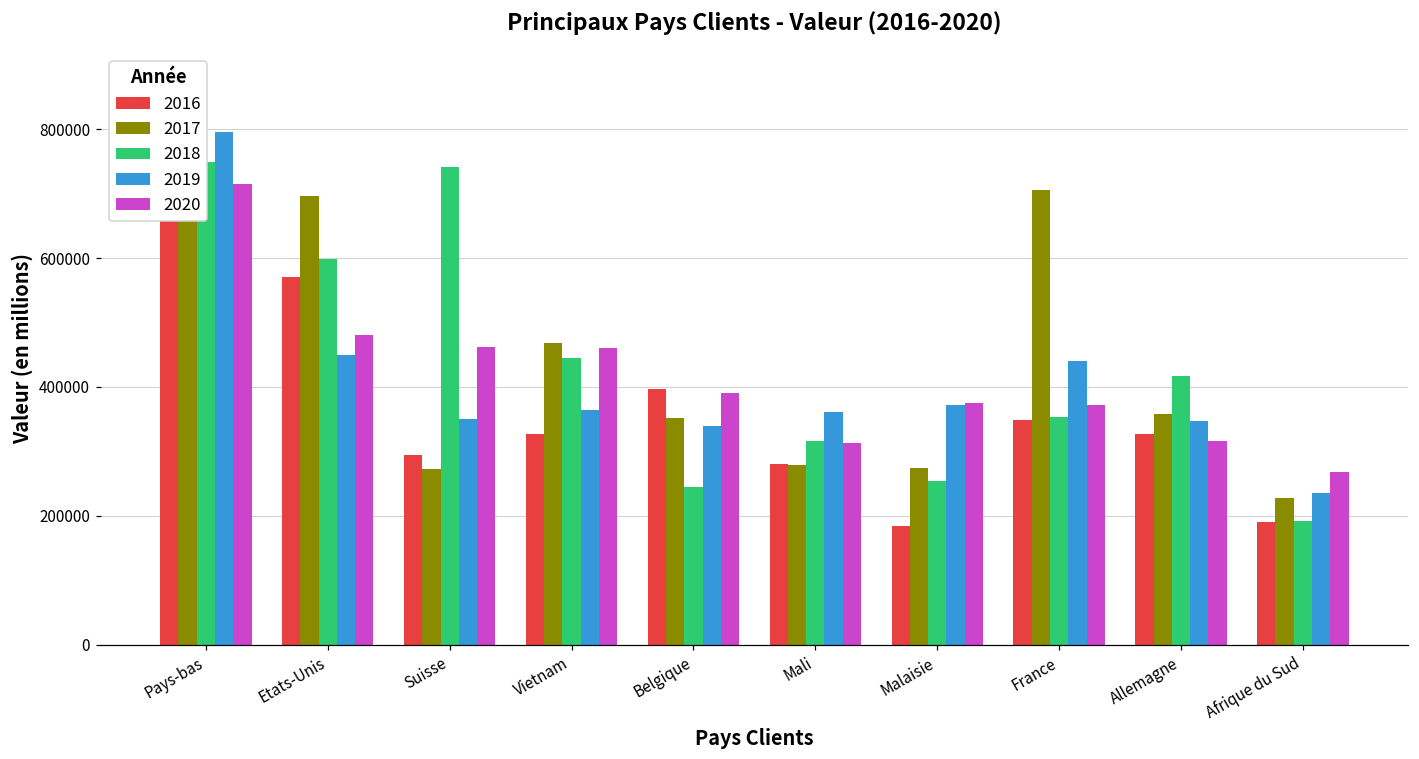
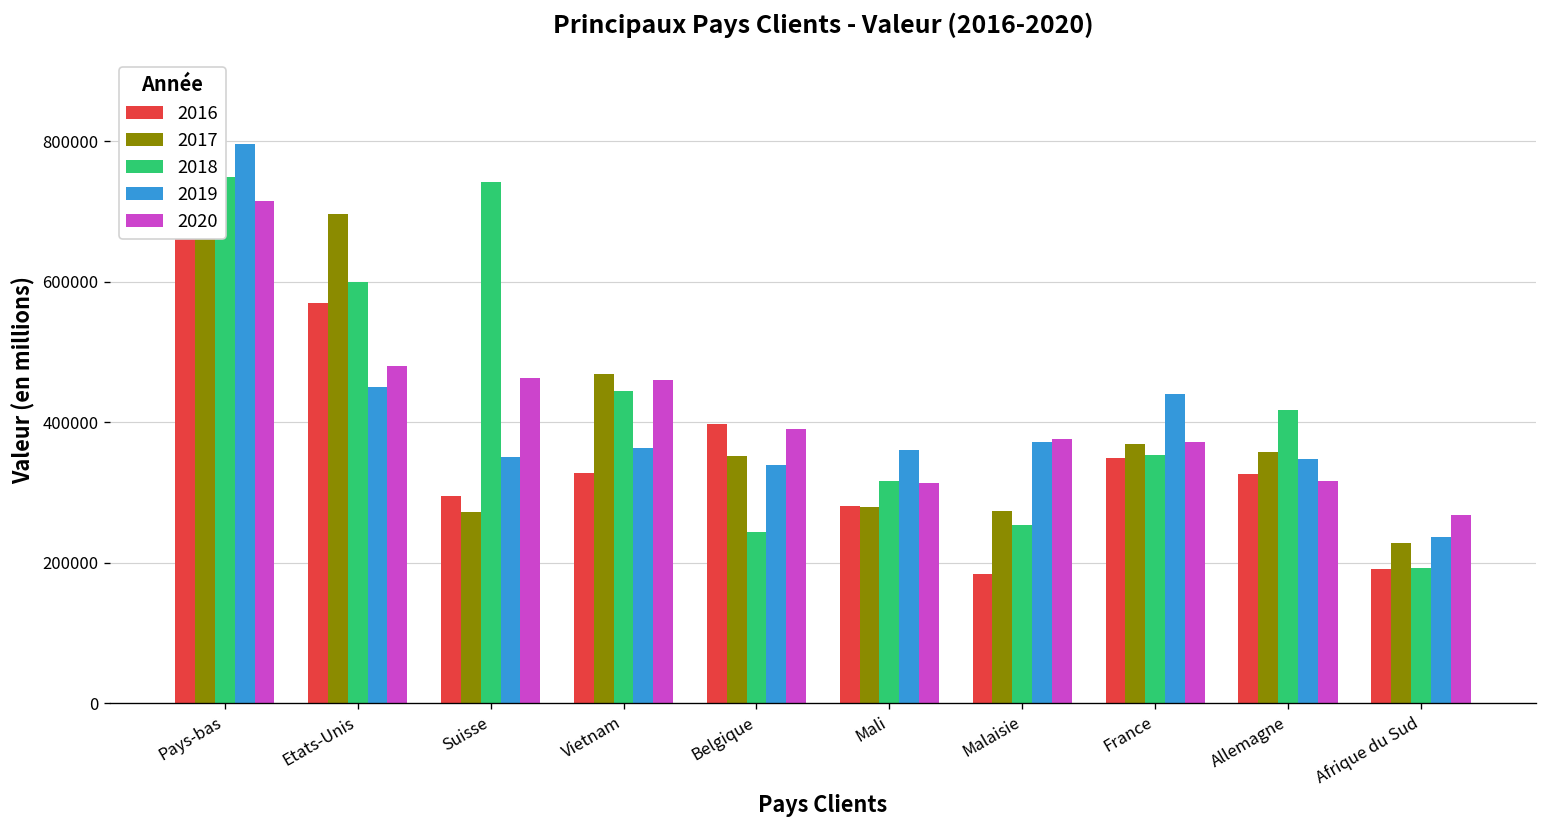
  {
    "2016": {
      "Etats-Unis": 570000,
      "Suisse": 290000,
      "Vietnam": 330000,
      "Belgique": 400000,
      "Mali": 280000,
      "Malaisie": 180000,
      "France": 350000,
      "Allemagne": 330000,
      "Afrique du Sud": 190000
    },
    "2017": {
      "Etats-Unis": 700000,
      "Suisse": 270000,
      "Vietnam": 470000,
      "Belgique": 350000,
      "Mali": 280000,
      "Malaisie": 270000,
-     "France": 710000,
+     "France": 370000,
      "Allemagne": 360000,
      "Afrique du Sud": 230000
    },
    "2018": {
      "Etats-Unis": 600000,
      "Suisse": 740000,
      "Vietnam": 440000,
      "Belgique": 240000,
      "Mali": 320000,
      "Malaisie": 250000,
      "France": 350000,
      "Allemagne": 420000,
      "Afrique du Sud": 190000
    },
    "2019": {
      "Pays-bas": 800000,
      "Etats-Unis": 450000,
      "Suisse": 350000,
      "Vietnam": 360000,
      "Belgique": 340000,
      "Mali": 360000,
      "Malaisie": 370000,
      "France": 440000,
      "Allemagne": 350000,
      "Afrique du Sud": 240000
    },
    "2020": {
      "Pays-bas": 720000,
      "Etats-Unis": 480000,
      "Suisse": 460000,
      "Vietnam": 460000,
      "Belgique": 390000,
      "Mali": 310000,
      "Malaisie": 380000,
      "France": 370000,
      "Allemagne": 320000,
      "Afrique du Sud": 270000
    }
  }
